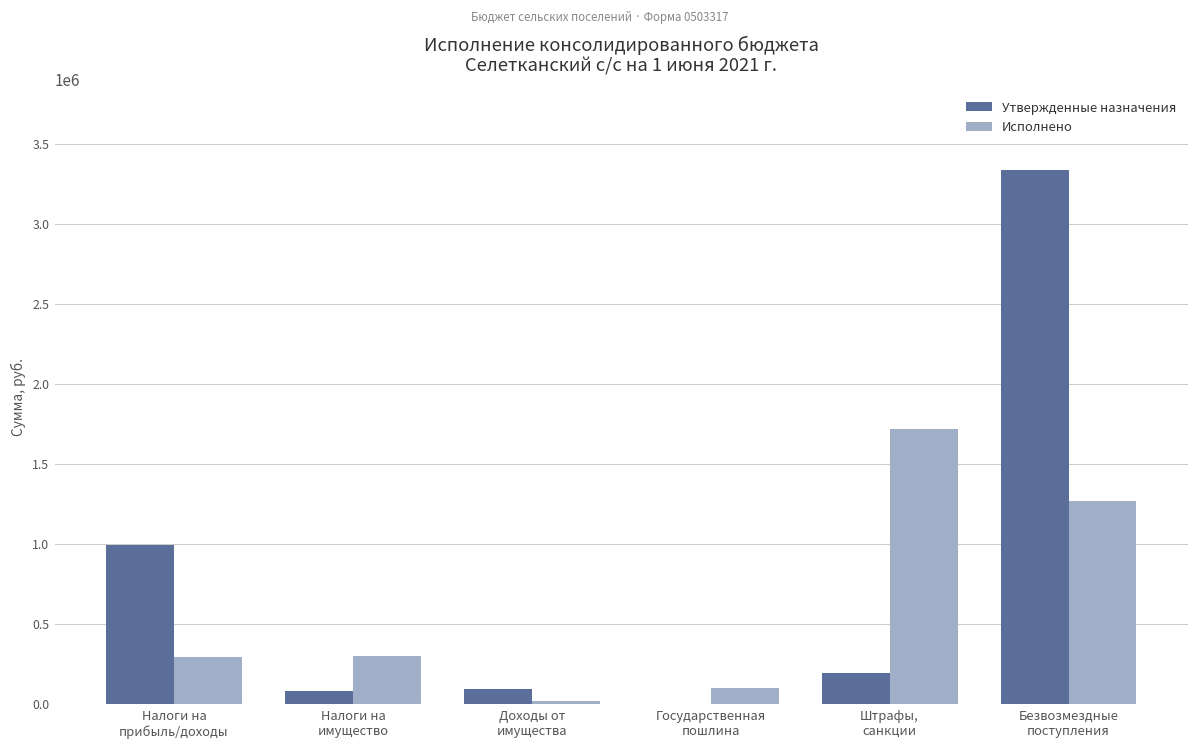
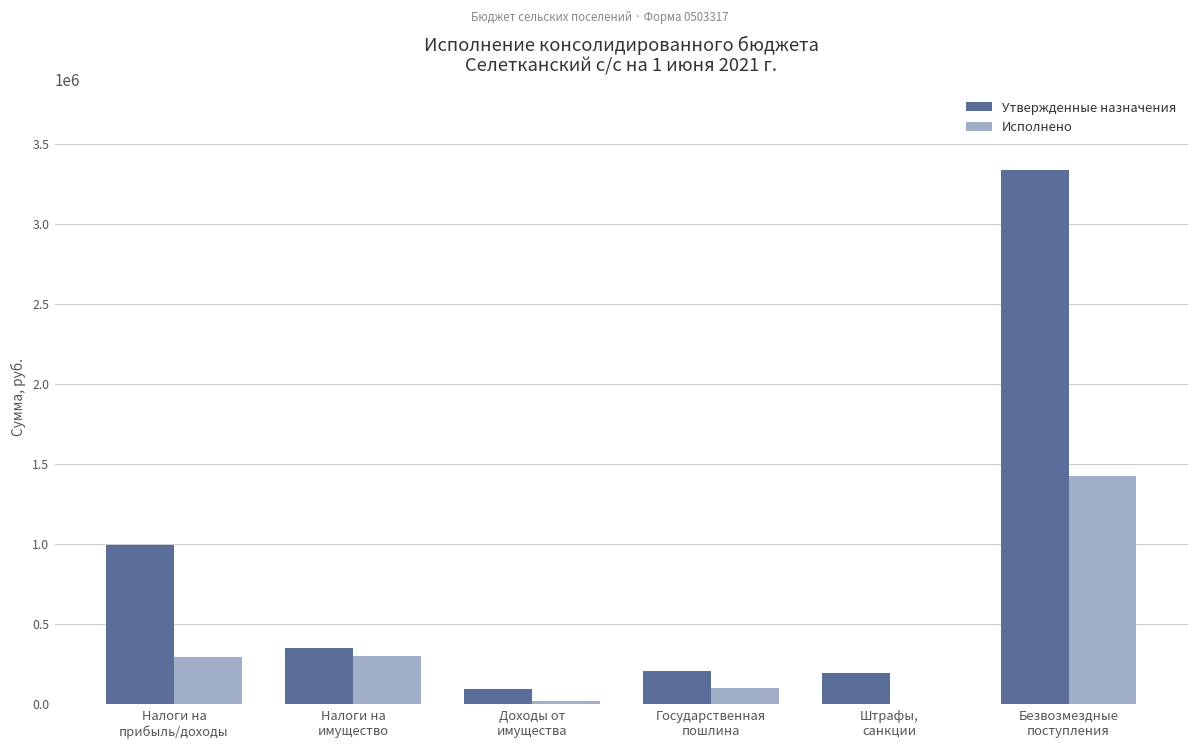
  {
    "Утвержденные назначения": {
      "Налоги на прибыль/доходы": 990000,
-     "Налоги на имущество": 80000,
+     "Налоги на имущество": 350000,
      "Доходы от имущества": 90000,
-     "Государственная пошлина": 0,
+     "Государственная пошлина": 210000,
      "Штрафы, санкции": 190000,
      "Безвозмездные поступления": 3340000
    },
    "Исполнено": {
      "Налоги на прибыль/доходы": 300000,
      "Налоги на имущество": 300000,
      "Государственная пошлина": 100000,
-     "Штрафы, санкции": 1720000,
-     "Безвозмездные поступления": 1270000
+     "Штрафы, санкции": 0,
+     "Безвозмездные поступления": 1420000
    }
  }
